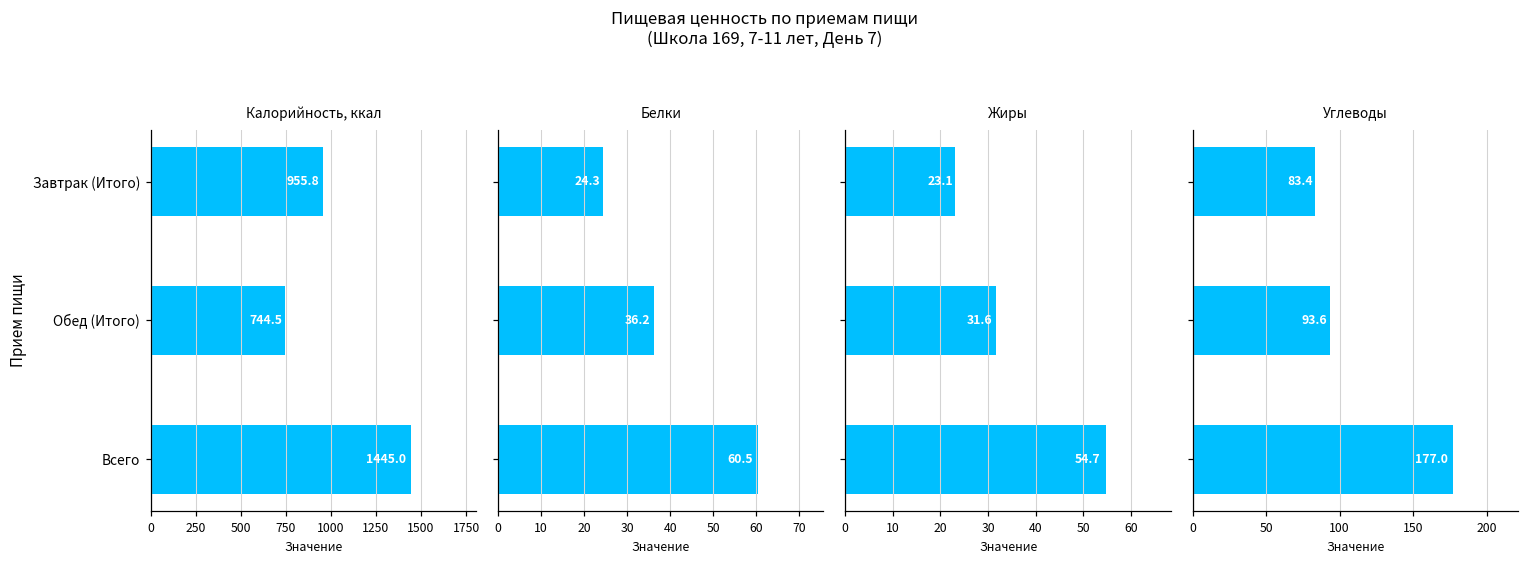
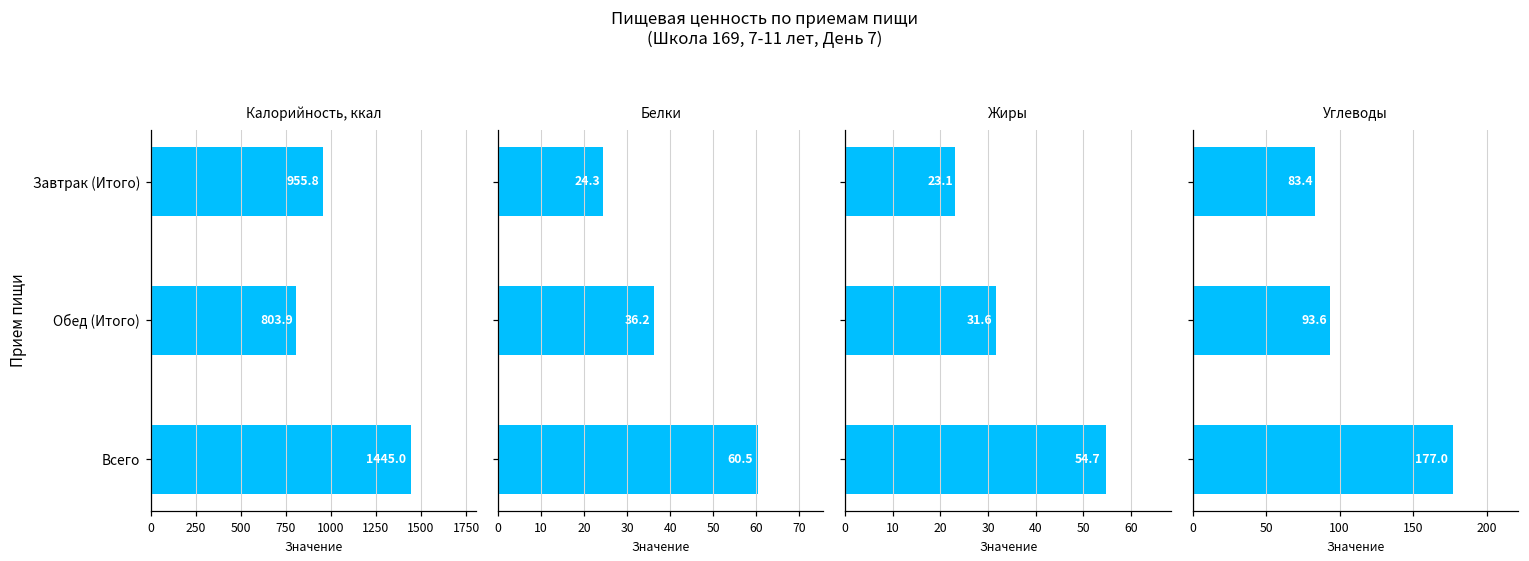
  {
    "Калорийность, ккал": {
      "Завтрак (Итого)": 955.8,
-     "Обед (Итого)": 744.5,
+     "Обед (Итого)": 803.9,
      "Всего": 1445.0
    }
  }
